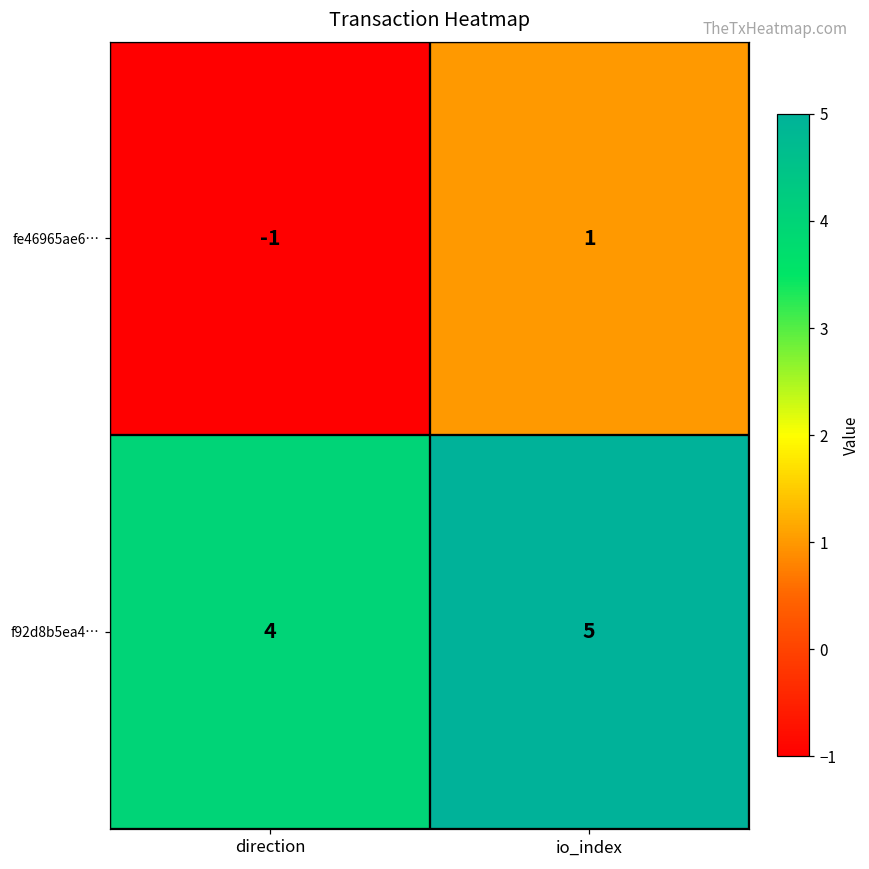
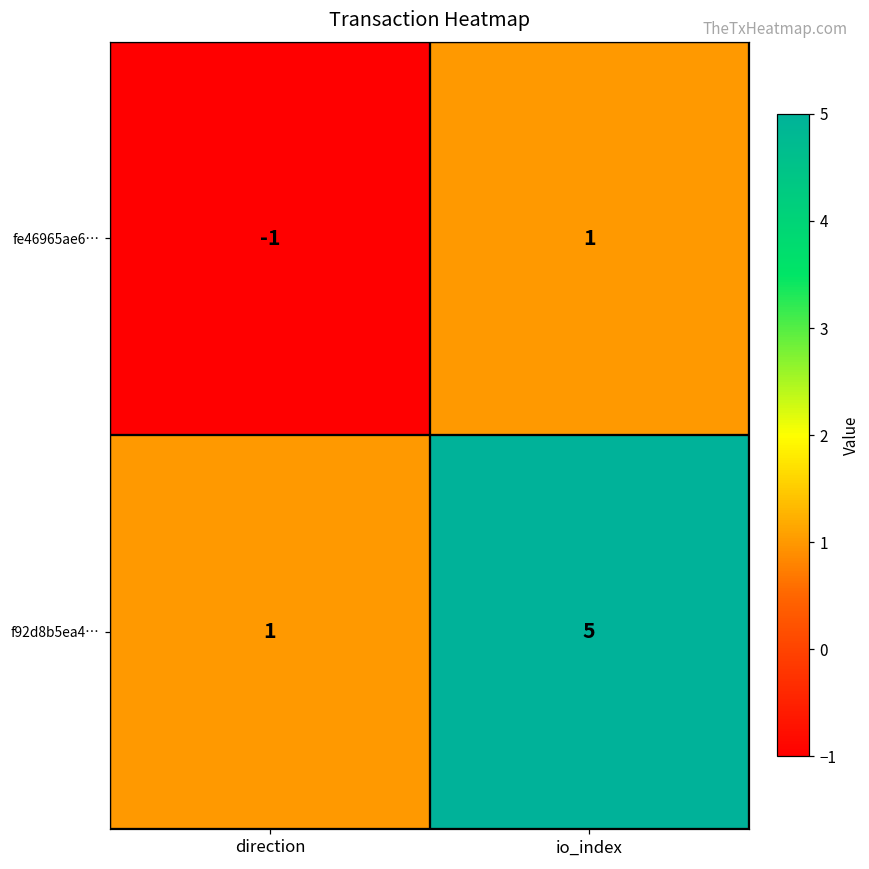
  {
    "fe46965ae6…": {
      "direction": -1,
      "io_index": 1
    },
    "f92d8b5ea4…": {
-     "direction": 4,
+     "direction": 1,
      "io_index": 5
    }
  }
